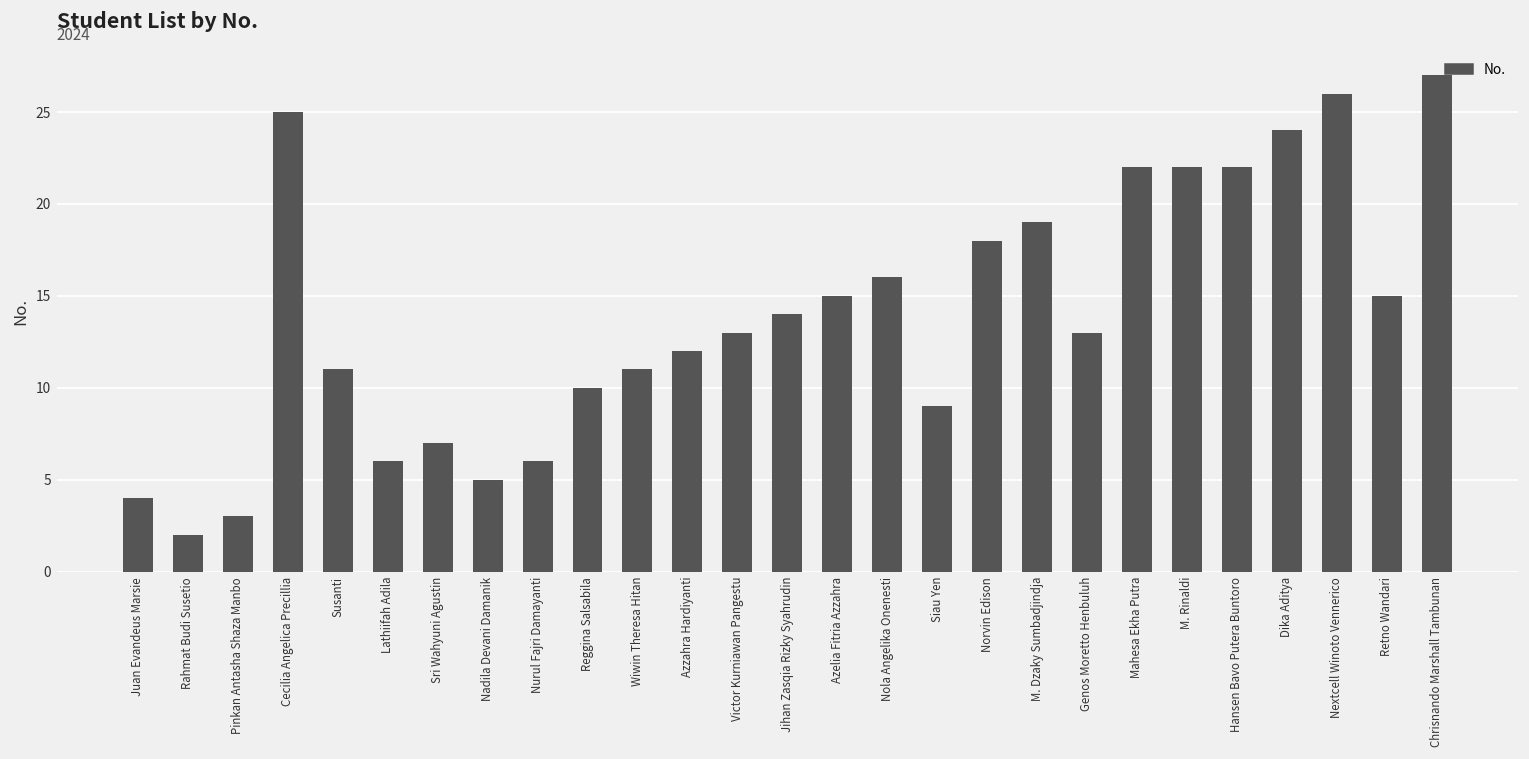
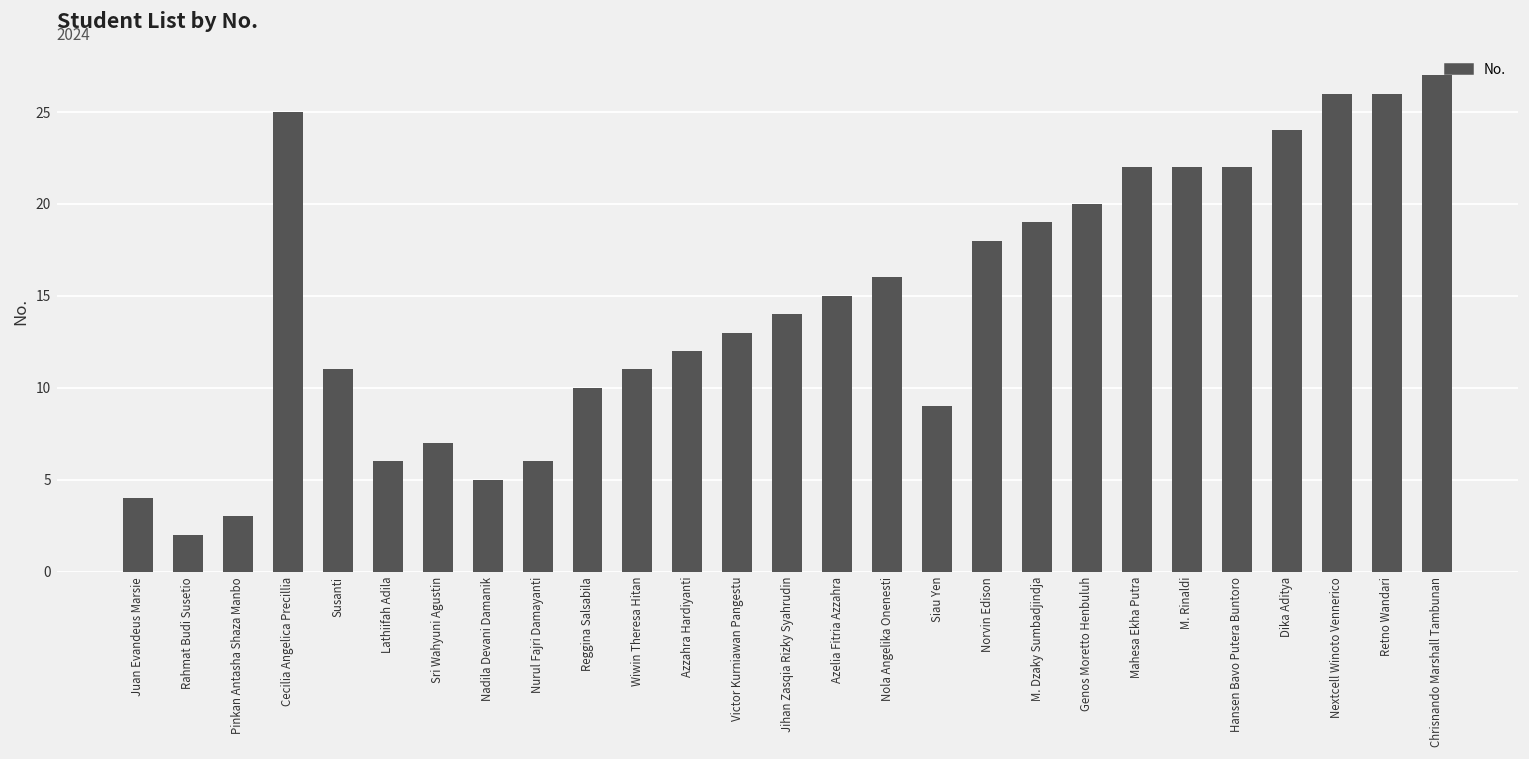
  {
    "Juan Evandeus Marsie": 4,
    "Rahmat Budi Susetio": 2,
    "Pinkan Antasha Shaza Manbo": 3,
    "Cecilia Angelica Precillia": 25,
    "Susanti": 11,
    "Lathiifah Adila": 6,
    "Sri Wahyuni Agustin": 7,
    "Nadila Devani Damanik": 5,
    "Nurul Fajri Damayanti": 6,
    "Reggina Salsabila": 10,
    "Wiwin Theresa Hitan": 11,
    "Azzahra Hardiyanti": 12,
    "Victor Kurniawan Pangestu": 13,
    "Jihan Zasqia Rizky Syahrudin": 14,
    "Azelia Fitria Azzahra": 15,
    "Nola Angelika Onenesti": 16,
    "Siau Yen": 9,
    "Norvin Edison": 18,
    "M. Dzaky Sumbadjindja": 19,
-   "Genos Moretto Henbuluh": 13,
+   "Genos Moretto Henbuluh": 20,
    "Mahesa Ekha Putra": 22,
    "M. Rinaldi": 22,
    "Hansen Bavo Putera Buntoro": 22,
    "Dika Aditya": 24,
    "Nextcell Winoto Vennerico": 26,
-   "Retno Wandari": 15,
+   "Retno Wandari": 26,
    "Chrisnando Marshall Tambunan": 27
  }
